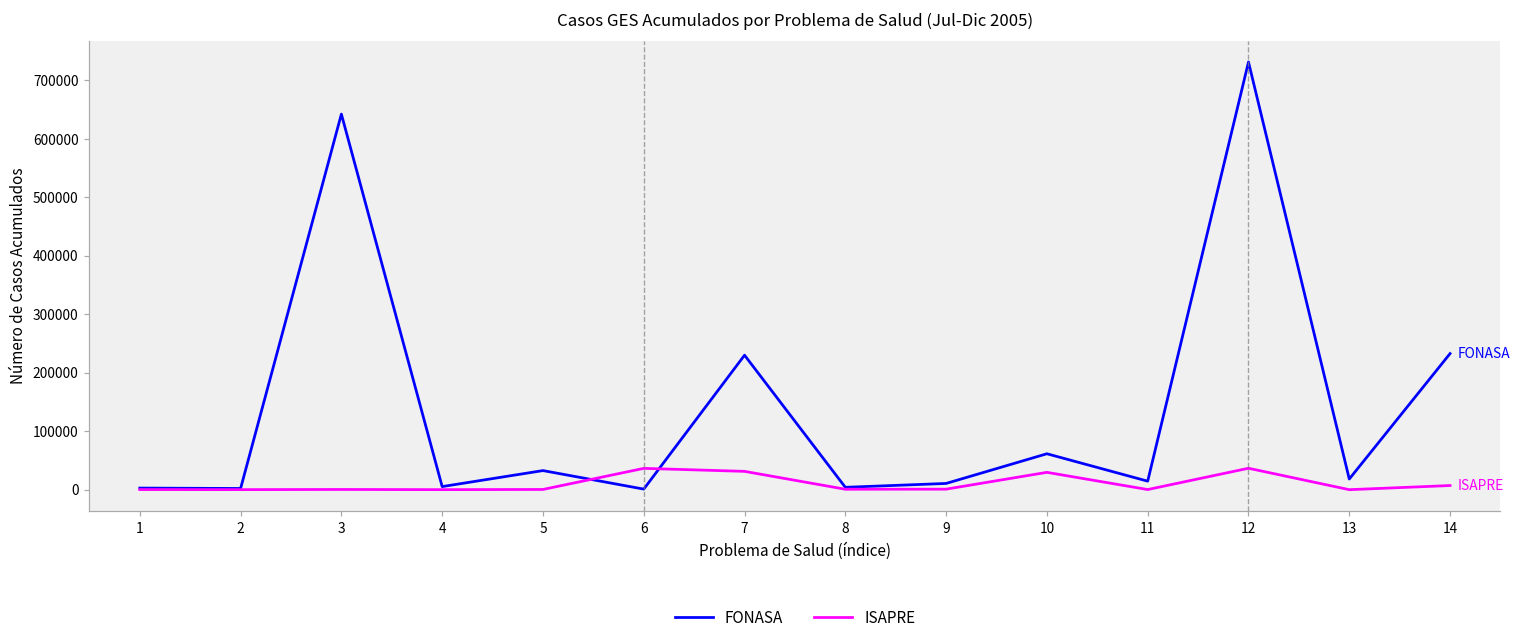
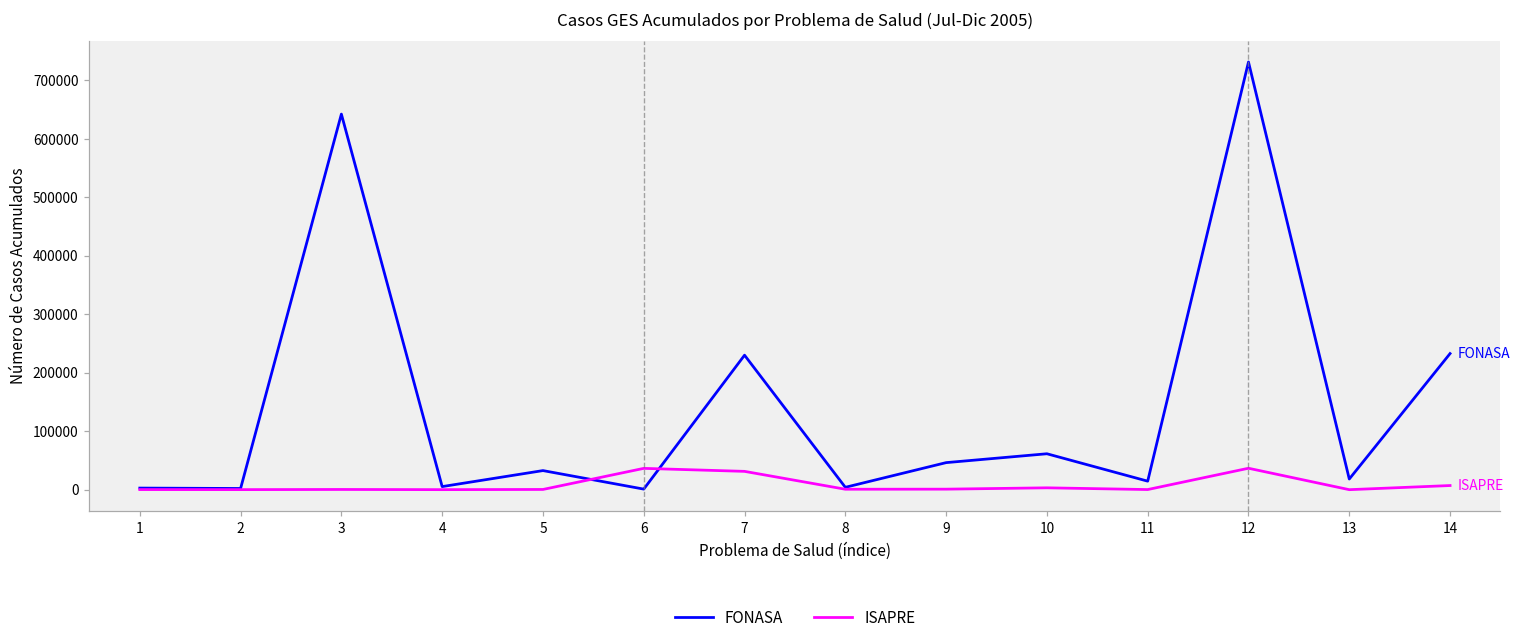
  {
    "FONASA": {
      "3": 640000,
      "4": 10000,
      "5": 30000,
      "6": 0,
      "7": 230000,
-     "9": 10000,
+     "9": 50000,
      "10": 60000,
      "11": 10000,
      "12": 730000,
      "13": 20000,
      "14": 230000
    },
    "ISAPRE": {
      "3": 0,
      "4": 0,
      "5": 0,
      "6": 40000,
      "7": 30000,
      "9": 0,
-     "10": 30000,
+     "10": 0,
      "11": 0,
      "12": 40000,
      "13": 0,
      "14": 10000
    }
  }
